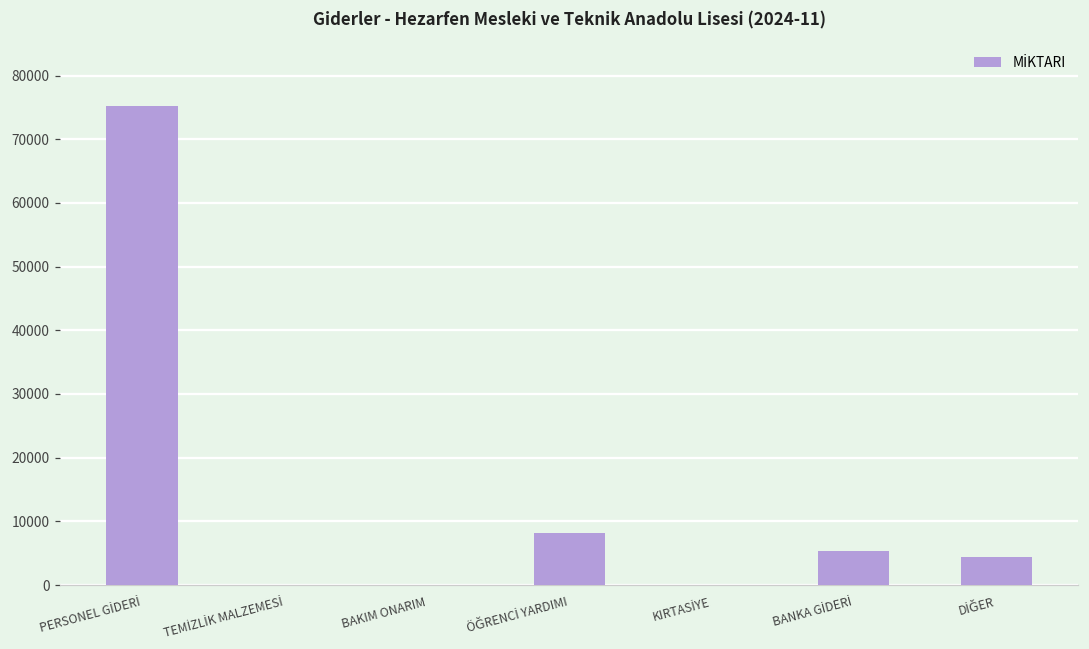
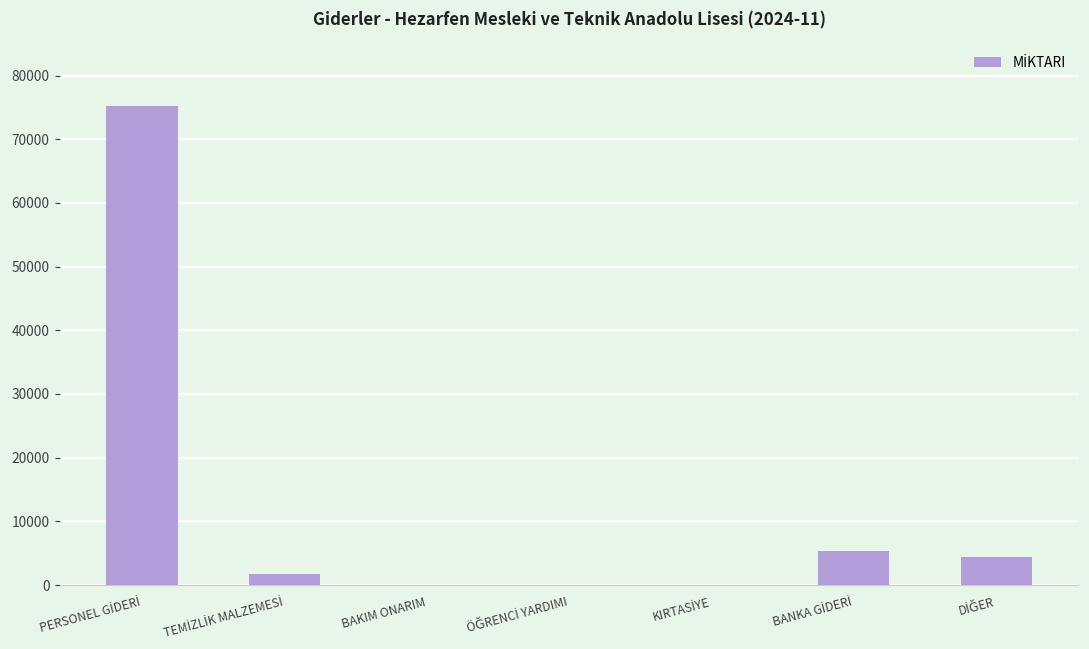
  {
    "PERSONEL GİDERİ": 75000,
-   "TEMİZLİK MALZEMESİ": 0,
+   "TEMİZLİK MALZEMESİ": 2000,
    "BAKIM ONARIM": 0,
-   "ÖĞRENCİ YARDIMI": 8000,
+   "ÖĞRENCİ YARDIMI": 0,
    "KIRTASİYE": 0,
    "BANKA GİDERİ": 5000,
    "DİĞER": 4000
  }
